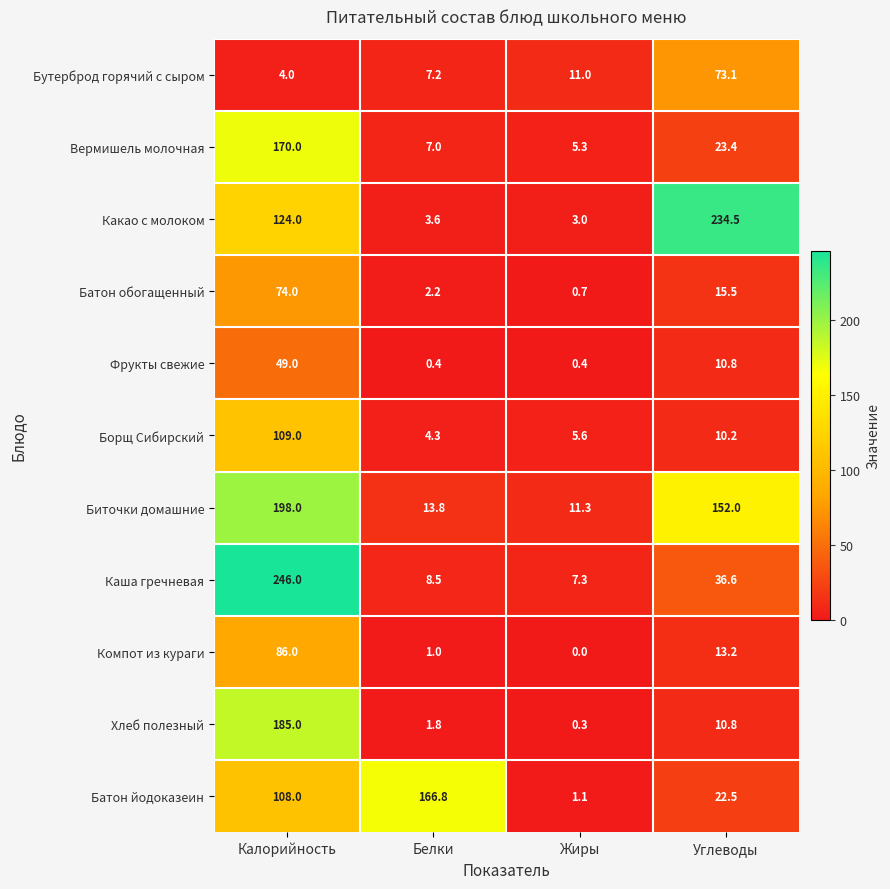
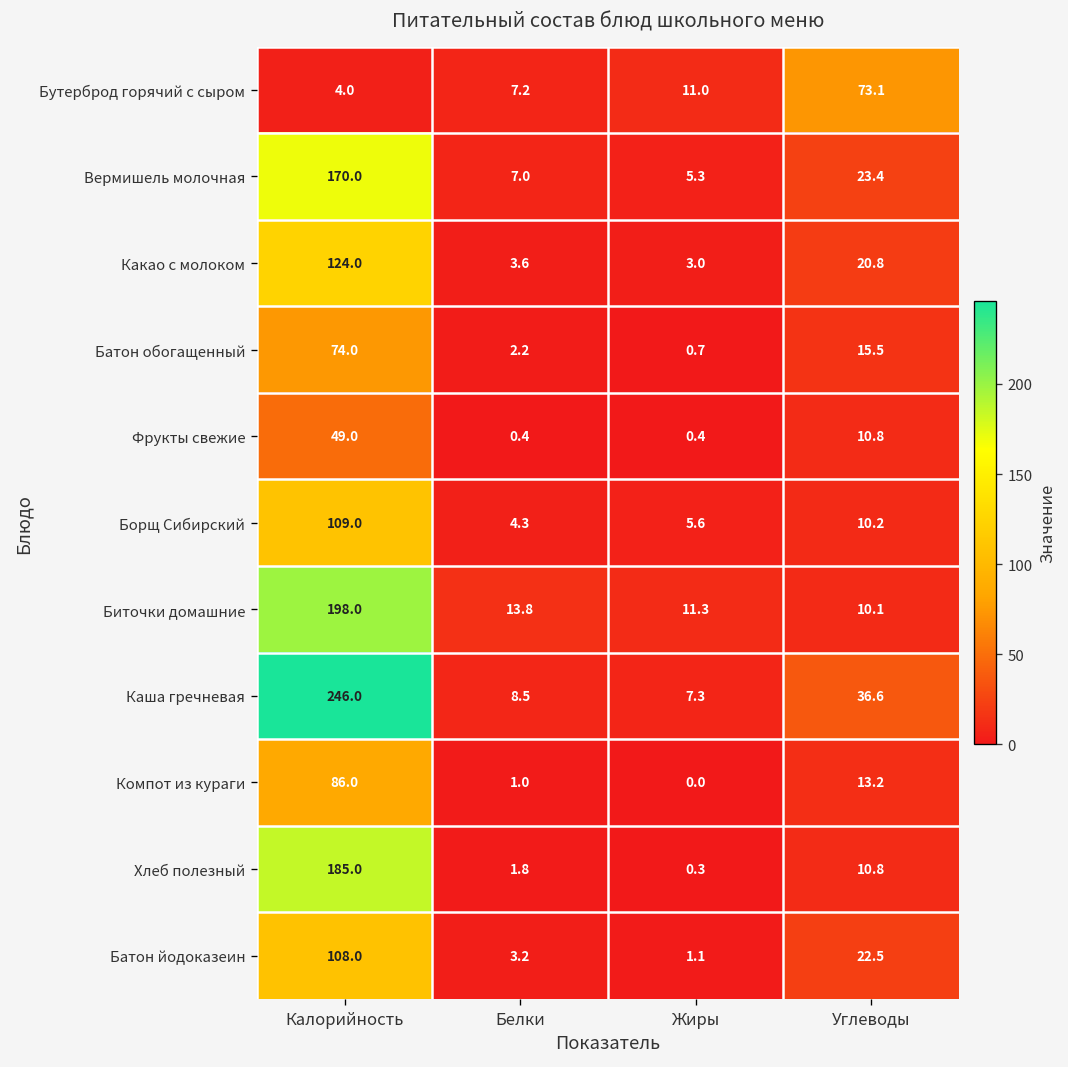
  {
    "Бутерброд горячий с сыром": {
      "Калорийность": 4.0,
      "Белки": 7.2,
      "Жиры": 11.0,
      "Углеводы": 73.1
    },
    "Вермишель молочная": {
      "Калорийность": 170.0,
      "Белки": 7.0,
      "Жиры": 5.3,
      "Углеводы": 23.4
    },
    "Какао с молоком": {
      "Калорийность": 124.0,
      "Белки": 3.6,
      "Жиры": 3.0,
-     "Углеводы": 234.5
+     "Углеводы": 20.8
    },
    "Батон обогащенный": {
      "Калорийность": 74.0,
      "Белки": 2.2,
      "Жиры": 0.7,
      "Углеводы": 15.5
    },
    "Фрукты свежие": {
      "Калорийность": 49.0,
      "Белки": 0.4,
      "Жиры": 0.4,
      "Углеводы": 10.8
    },
    "Борщ Сибирский": {
      "Калорийность": 109.0,
      "Белки": 4.3,
      "Жиры": 5.6,
      "Углеводы": 10.2
    },
    "Биточки домашние": {
      "Калорийность": 198.0,
      "Белки": 13.8,
      "Жиры": 11.3,
-     "Углеводы": 152.0
+     "Углеводы": 10.1
    },
    "Каша гречневая": {
      "Калорийность": 246.0,
      "Белки": 8.5,
      "Жиры": 7.3,
      "Углеводы": 36.6
    },
    "Компот из кураги": {
      "Калорийность": 86.0,
      "Белки": 1.0,
      "Жиры": 0.0,
      "Углеводы": 13.2
    },
    "Хлеб полезный": {
      "Калорийность": 185.0,
      "Белки": 1.8,
      "Жиры": 0.3,
      "Углеводы": 10.8
    },
    "Батон йодоказеин": {
      "Калорийность": 108.0,
-     "Белки": 166.8,
+     "Белки": 3.2,
      "Жиры": 1.1,
      "Углеводы": 22.5
    }
  }
